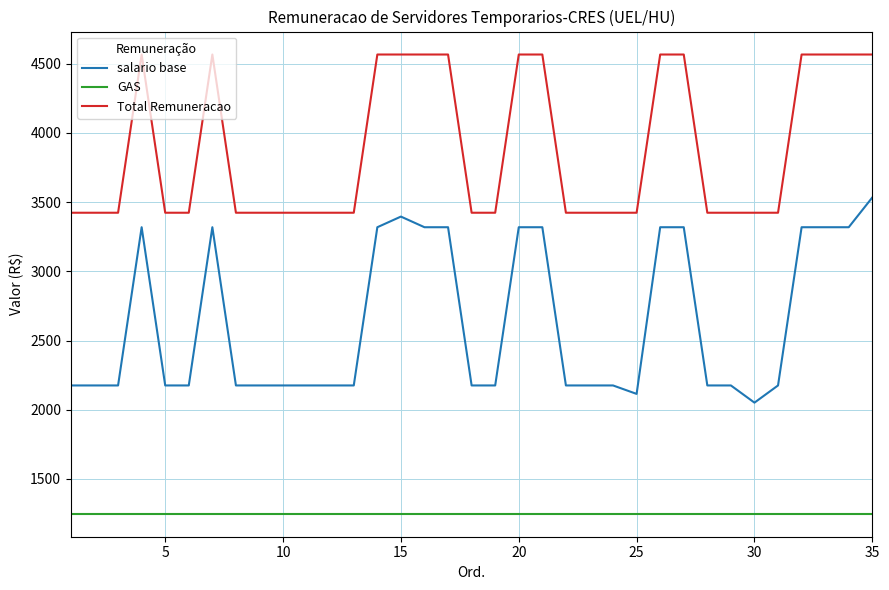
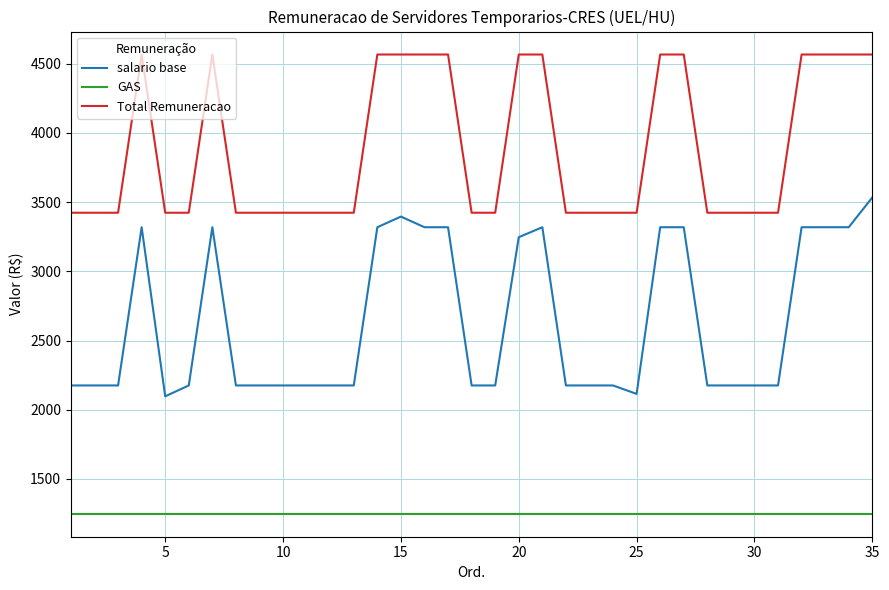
  {
    "salario base": {
-     "5": 2180,
+     "5": 2100,
      "10": 2180,
      "15": 3400,
-     "20": 3320,
+     "20": 3250,
      "25": 2110,
-     "30": 2050,
+     "30": 2180,
      "35": 3530
    },
    "GAS": {
      "5": 1250,
      "10": 1250,
      "15": 1250,
      "20": 1250,
      "25": 1250,
      "30": 1250,
      "35": 1250
    },
    "Total Remuneracao": {
      "5": 3420,
      "10": 3420,
      "15": 4570,
      "20": 4570,
      "25": 3420,
      "30": 3420,
      "35": 4570
    }
  }
